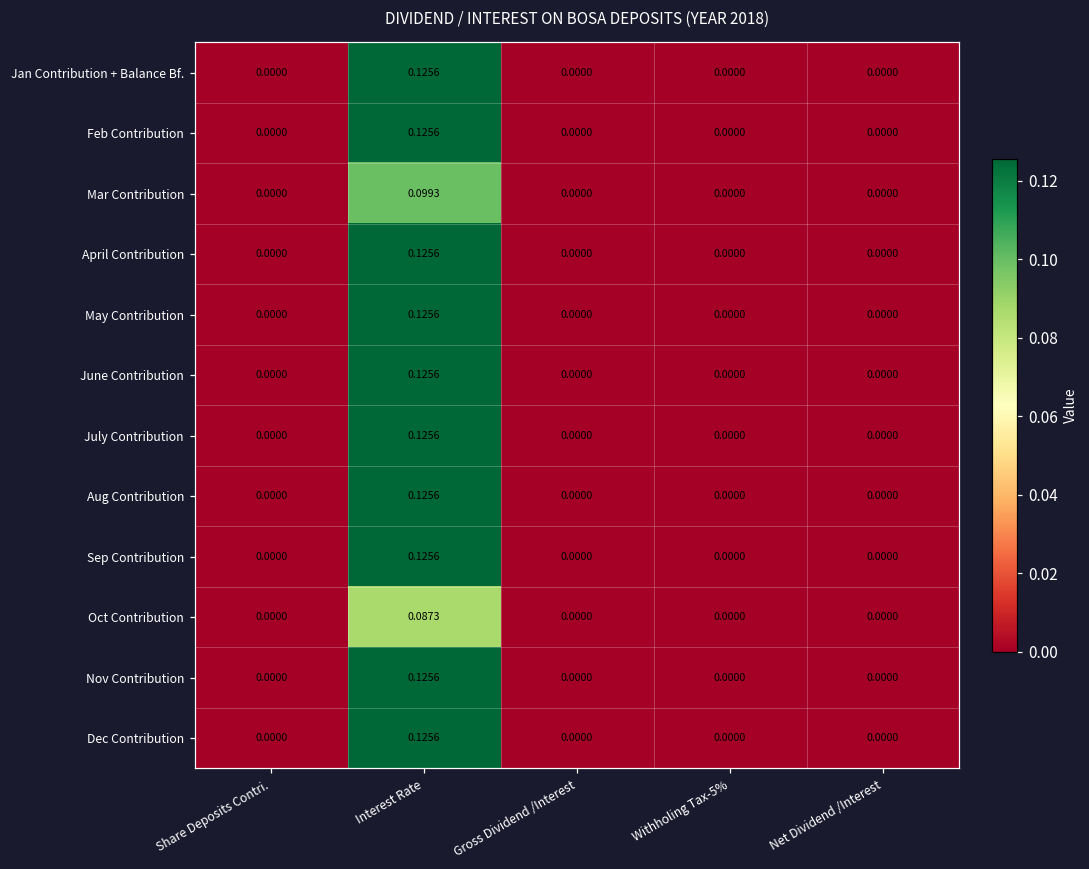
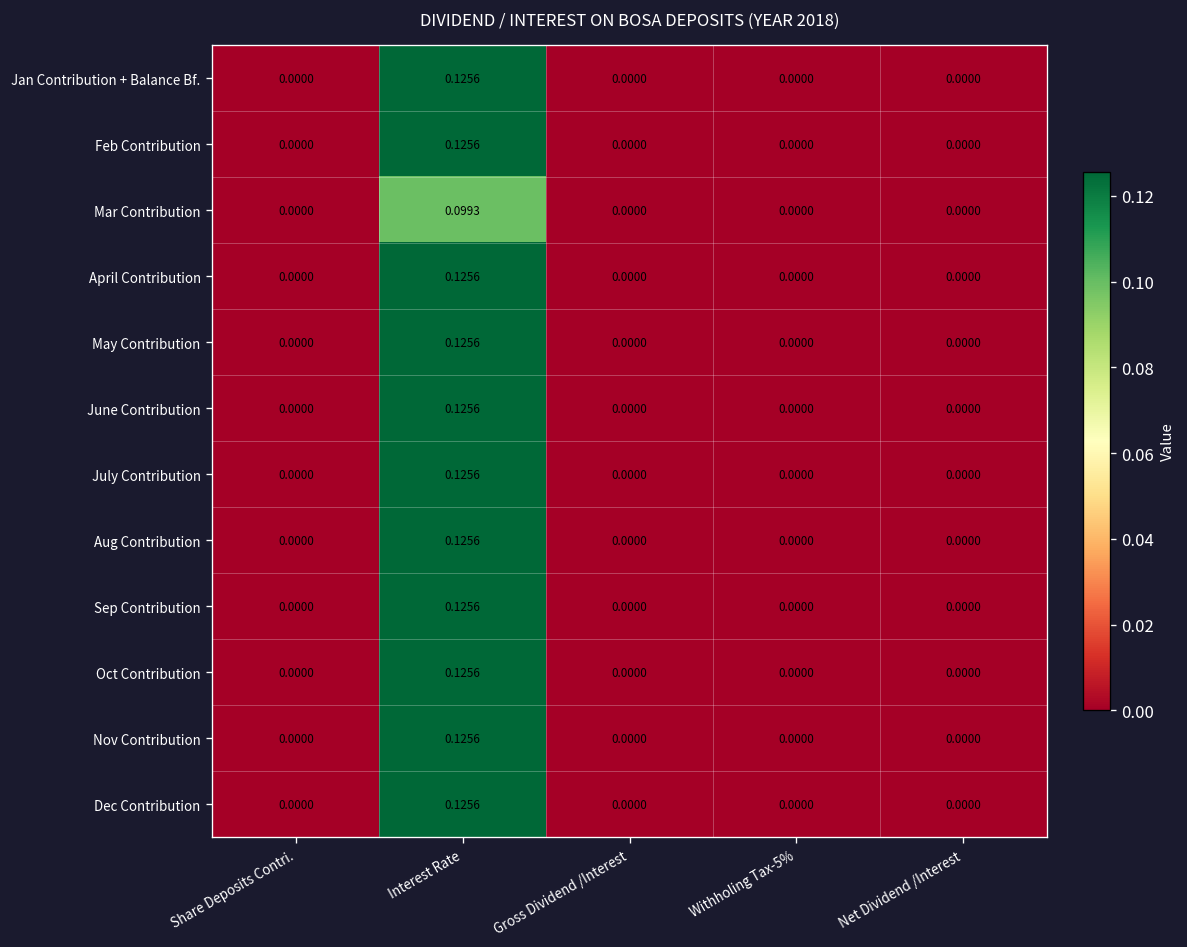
  {
    "Jan Contribution + Balance Bf.": {
      "Share Deposits Contri.": 0.0000,
      "Interest Rate": 0.1256,
      "Gross Dividend /Interest": 0.0000,
      "Withholing Tax-5%": 0.0000,
      "Net Dividend /Interest": 0.0000
    },
    "Feb Contribution": {
      "Share Deposits Contri.": 0.0000,
      "Interest Rate": 0.1256,
      "Gross Dividend /Interest": 0.0000,
      "Withholing Tax-5%": 0.0000,
      "Net Dividend /Interest": 0.0000
    },
    "Mar Contribution": {
      "Share Deposits Contri.": 0.0000,
      "Interest Rate": 0.0993,
      "Gross Dividend /Interest": 0.0000,
      "Withholing Tax-5%": 0.0000,
      "Net Dividend /Interest": 0.0000
    },
    "April Contribution": {
      "Share Deposits Contri.": 0.0000,
      "Interest Rate": 0.1256,
      "Gross Dividend /Interest": 0.0000,
      "Withholing Tax-5%": 0.0000,
      "Net Dividend /Interest": 0.0000
    },
    "May Contribution": {
      "Share Deposits Contri.": 0.0000,
      "Interest Rate": 0.1256,
      "Gross Dividend /Interest": 0.0000,
      "Withholing Tax-5%": 0.0000,
      "Net Dividend /Interest": 0.0000
    },
    "June Contribution": {
      "Share Deposits Contri.": 0.0000,
      "Interest Rate": 0.1256,
      "Gross Dividend /Interest": 0.0000,
      "Withholing Tax-5%": 0.0000,
      "Net Dividend /Interest": 0.0000
    },
    "July Contribution": {
      "Share Deposits Contri.": 0.0000,
      "Interest Rate": 0.1256,
      "Gross Dividend /Interest": 0.0000,
      "Withholing Tax-5%": 0.0000,
      "Net Dividend /Interest": 0.0000
    },
    "Aug Contribution": {
      "Share Deposits Contri.": 0.0000,
      "Interest Rate": 0.1256,
      "Gross Dividend /Interest": 0.0000,
      "Withholing Tax-5%": 0.0000,
      "Net Dividend /Interest": 0.0000
    },
    "Sep Contribution": {
      "Share Deposits Contri.": 0.0000,
      "Interest Rate": 0.1256,
      "Gross Dividend /Interest": 0.0000,
      "Withholing Tax-5%": 0.0000,
      "Net Dividend /Interest": 0.0000
    },
    "Oct Contribution": {
      "Share Deposits Contri.": 0.0000,
-     "Interest Rate": 0.0873,
+     "Interest Rate": 0.1256,
      "Gross Dividend /Interest": 0.0000,
      "Withholing Tax-5%": 0.0000,
      "Net Dividend /Interest": 0.0000
    },
    "Nov Contribution": {
      "Share Deposits Contri.": 0.0000,
      "Interest Rate": 0.1256,
      "Gross Dividend /Interest": 0.0000,
      "Withholing Tax-5%": 0.0000,
      "Net Dividend /Interest": 0.0000
    },
    "Dec Contribution": {
      "Share Deposits Contri.": 0.0000,
      "Interest Rate": 0.1256,
      "Gross Dividend /Interest": 0.0000,
      "Withholing Tax-5%": 0.0000,
      "Net Dividend /Interest": 0.0000
    }
  }
